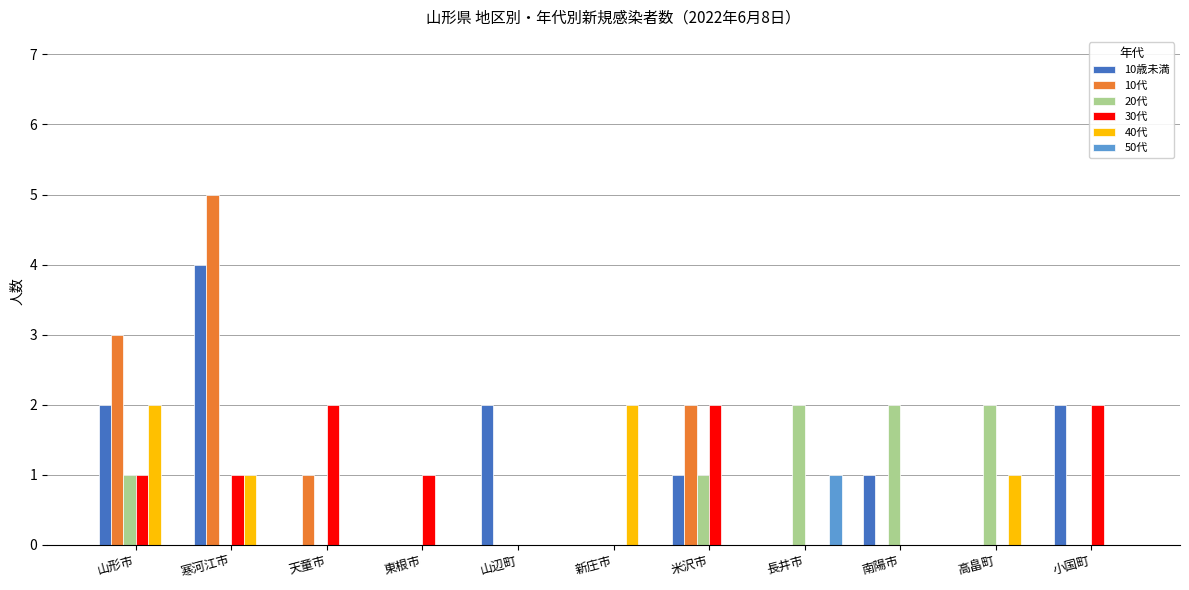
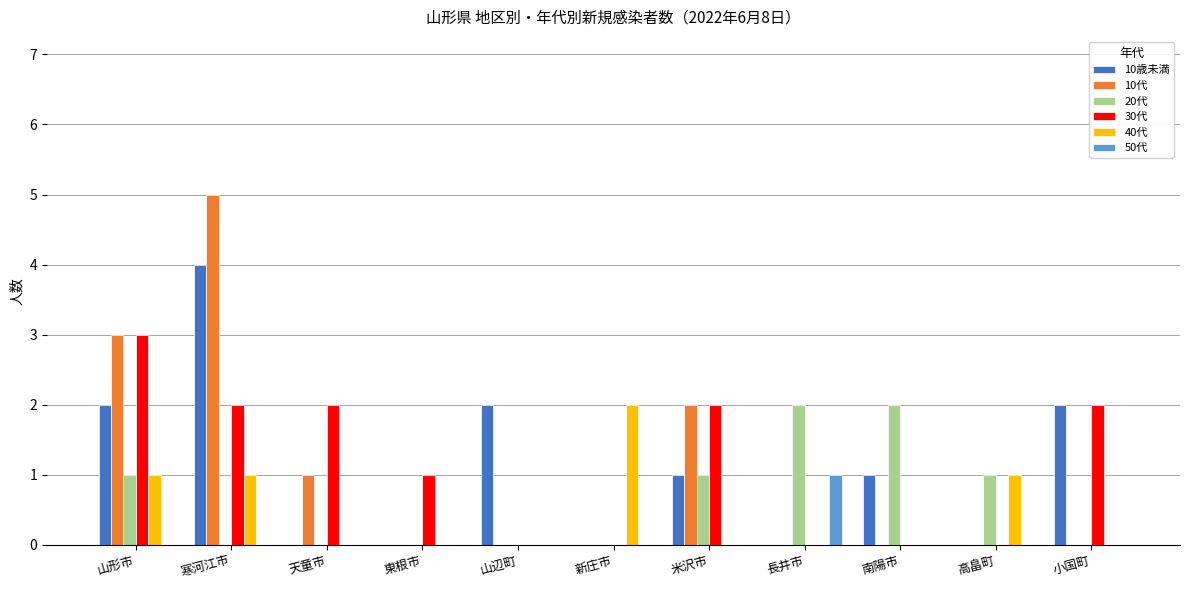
  {
    "10代": {
      "山形市": 3,
      "寒河江市": 5,
      "天童市": 1,
      "東根市": 0,
      "山辺町": 0,
      "新庄市": 0,
      "米沢市": 2,
      "長井市": 0,
      "南陽市": 0,
      "高畠町": 0,
      "小国町": 0
    },
    "20代": {
      "山形市": 1,
      "寒河江市": 0,
      "天童市": 0,
      "東根市": 0,
      "山辺町": 0,
      "新庄市": 0,
      "米沢市": 1,
      "長井市": 2,
      "南陽市": 2,
-     "高畠町": 2,
+     "高畠町": 1,
      "小国町": 0
    },
    "30代": {
-     "山形市": 1,
-     "寒河江市": 1,
+     "山形市": 3,
+     "寒河江市": 2,
      "天童市": 2,
      "東根市": 1,
      "山辺町": 0,
      "新庄市": 0,
      "米沢市": 2,
      "長井市": 0,
      "南陽市": 0,
      "高畠町": 0,
      "小国町": 2
    },
    "40代": {
-     "山形市": 2,
+     "山形市": 1,
      "寒河江市": 1,
      "天童市": 0,
      "東根市": 0,
      "山辺町": 0,
      "新庄市": 2,
      "米沢市": 0,
      "長井市": 0,
      "南陽市": 0,
      "高畠町": 1,
      "小国町": 0
    }
  }
